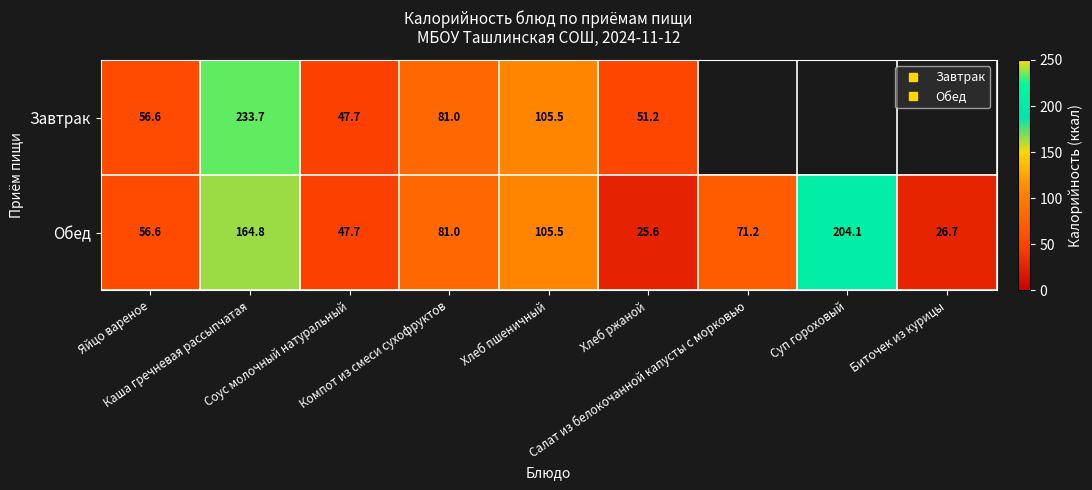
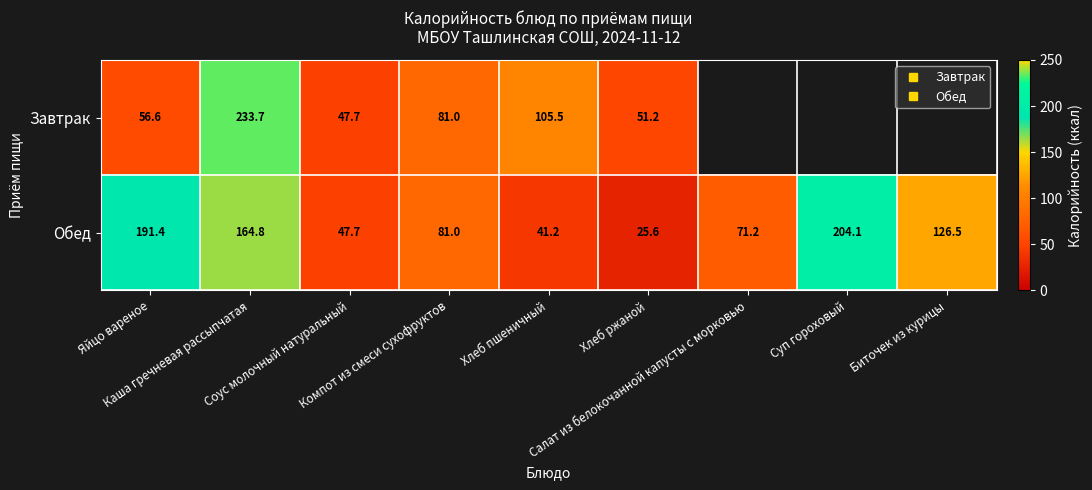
  {
    "Завтрак": {
      "Яйцо вареное": 56.6,
      "Каша гречневая рассыпчатая": 233.7,
      "Соус молочный натуральный": 47.7,
      "Компот из смеси сухофруктов": 81.0,
      "Хлеб пшеничный": 105.5,
      "Хлеб ржаной": 51.2
    },
    "Обед": {
-     "Яйцо вареное": 56.6,
+     "Яйцо вареное": 191.4,
      "Каша гречневая рассыпчатая": 164.8,
      "Соус молочный натуральный": 47.7,
      "Компот из смеси сухофруктов": 81.0,
-     "Хлеб пшеничный": 105.5,
+     "Хлеб пшеничный": 41.2,
      "Хлеб ржаной": 25.6,
      "Салат из белокочанной капусты с морковью": 71.2,
      "Суп гороховый": 204.1,
-     "Биточек из курицы": 26.7
+     "Биточек из курицы": 126.5
    }
  }
